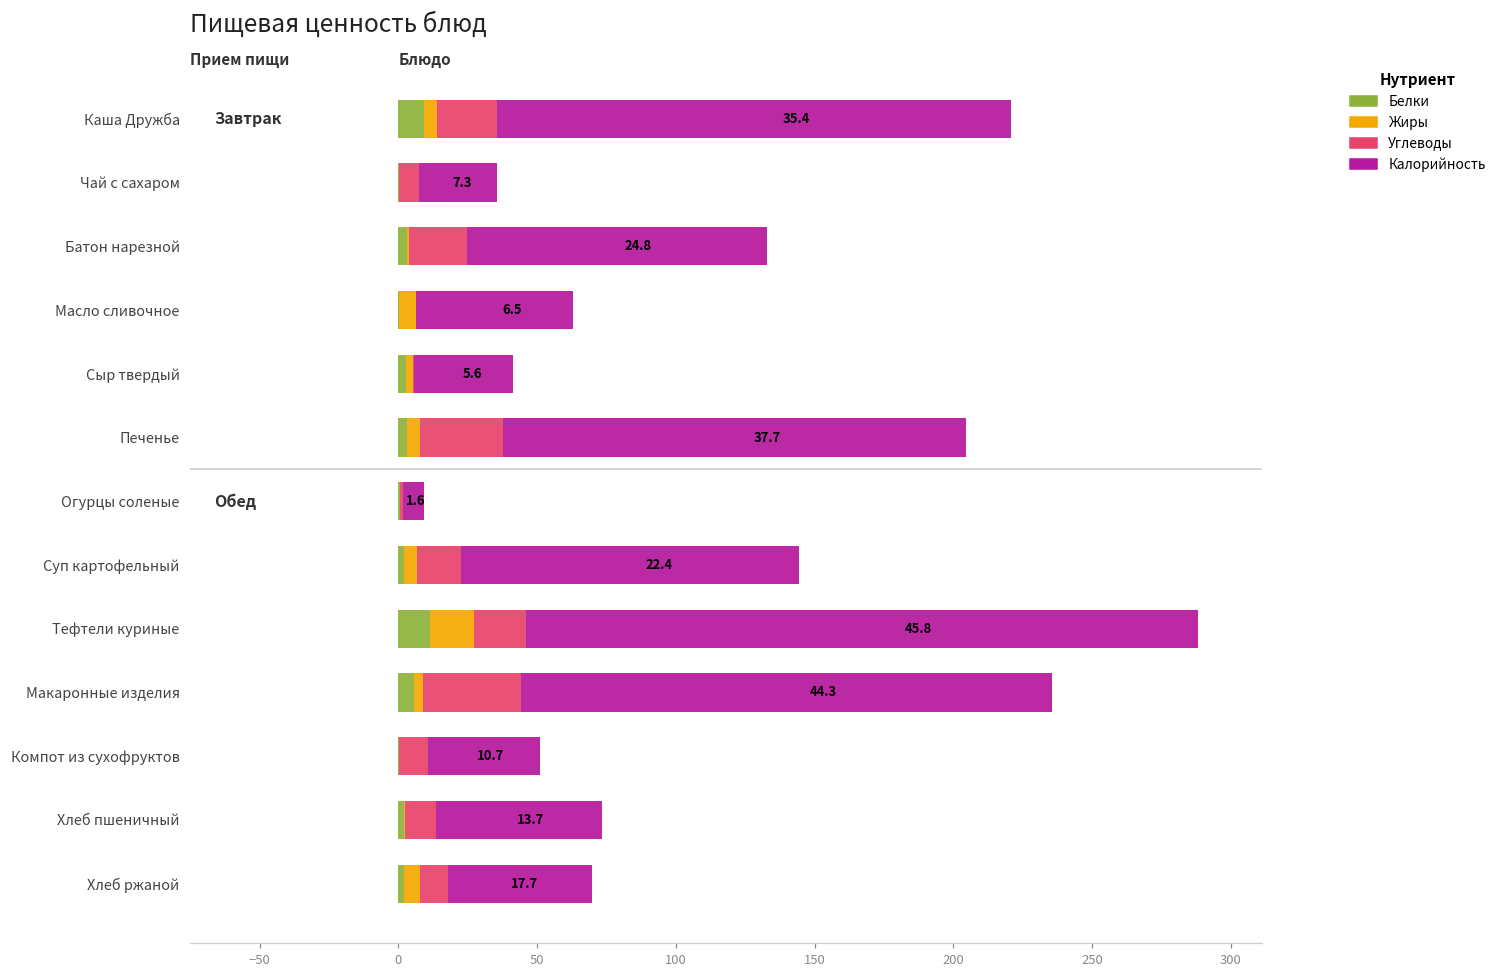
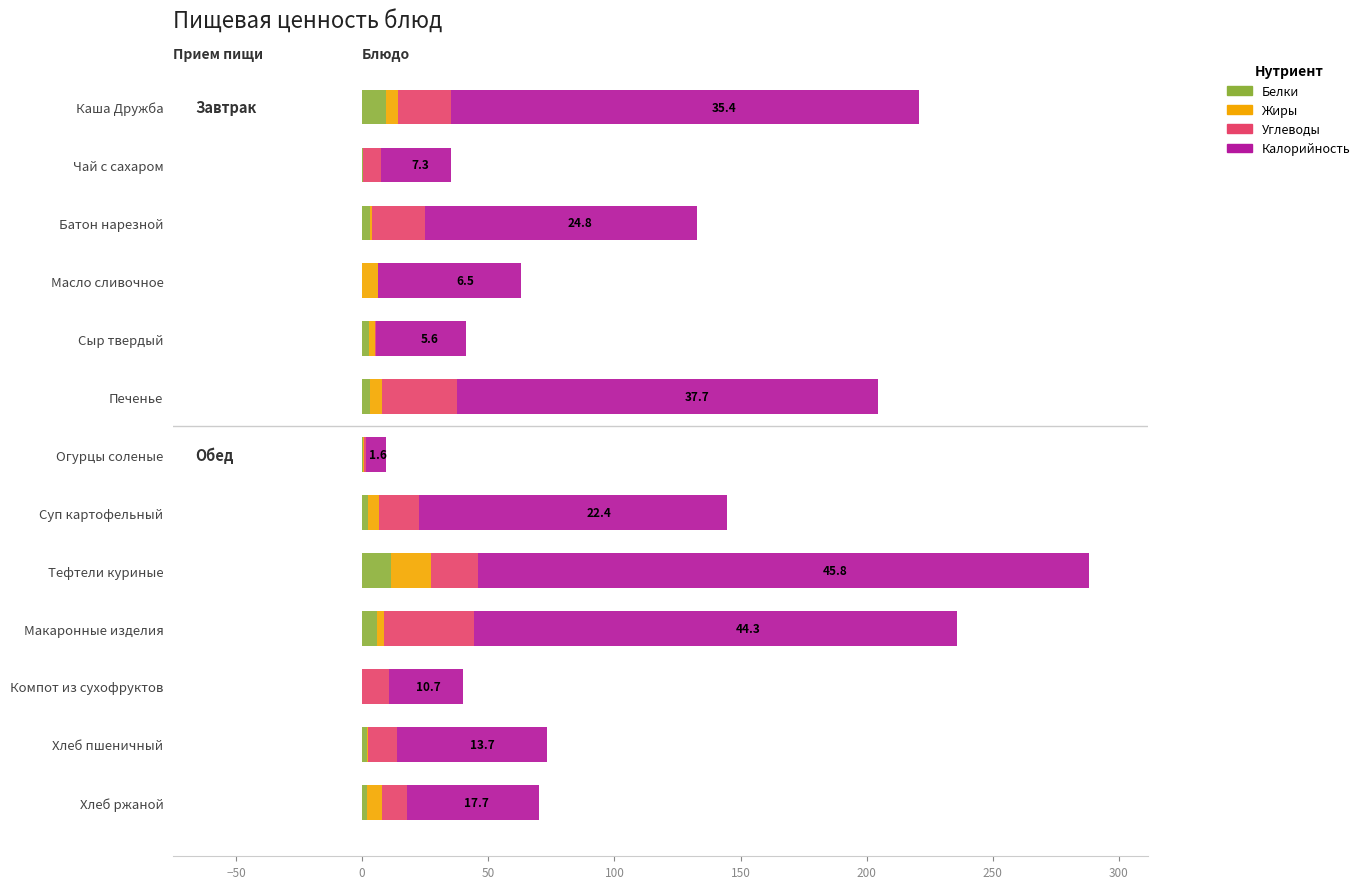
  {
    "Белки": {
      "Каша Дружба": 9,
      "Батон нарезной": 3,
      "Сыр твердый": 3,
      "Печенье": 3,
      "Суп картофельный": 2,
      "Тефтели куриные": 12,
      "Макаронные изделия": 6,
      "Хлеб пшеничный": 2,
      "Хлеб ржаной": 2
    },
    "Жиры": {
      "Каша Дружба": 5,
      "Батон нарезной": 1,
      "Масло сливочное": 6,
      "Сыр твердый": 3,
      "Печенье": 5,
      "Суп картофельный": 5,
      "Тефтели куриные": 16,
      "Макаронные изделия": 3,
      "Компот из сухофруктов": 0,
      "Хлеб ржаной": 6
    },
    "Углеводы": {
      "Каша Дружба": 21,
      "Чай с сахаром": 7,
      "Батон нарезной": 21,
      "Печенье": 30,
      "Огурцы соленые": 1,
      "Суп картофельный": 16,
      "Тефтели куриные": 18,
      "Макаронные изделия": 36,
      "Компот из сухофруктов": 11,
      "Хлеб пшеничный": 11,
      "Хлеб ржаной": 10
    },
    "Калорийность": {
-     "Компот из сухофруктов": 40
+     "Компот из сухофруктов": 29
    }
  }
